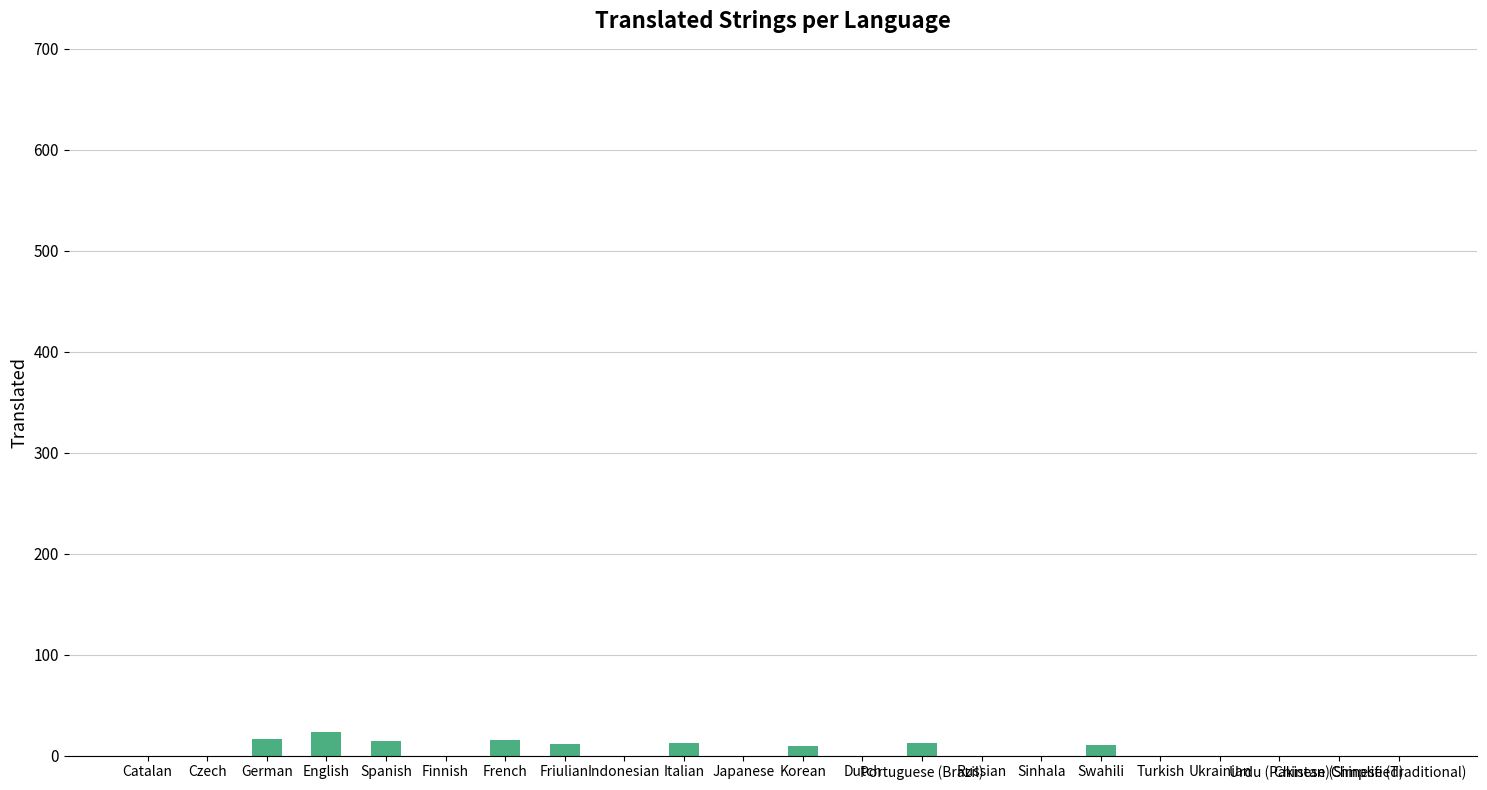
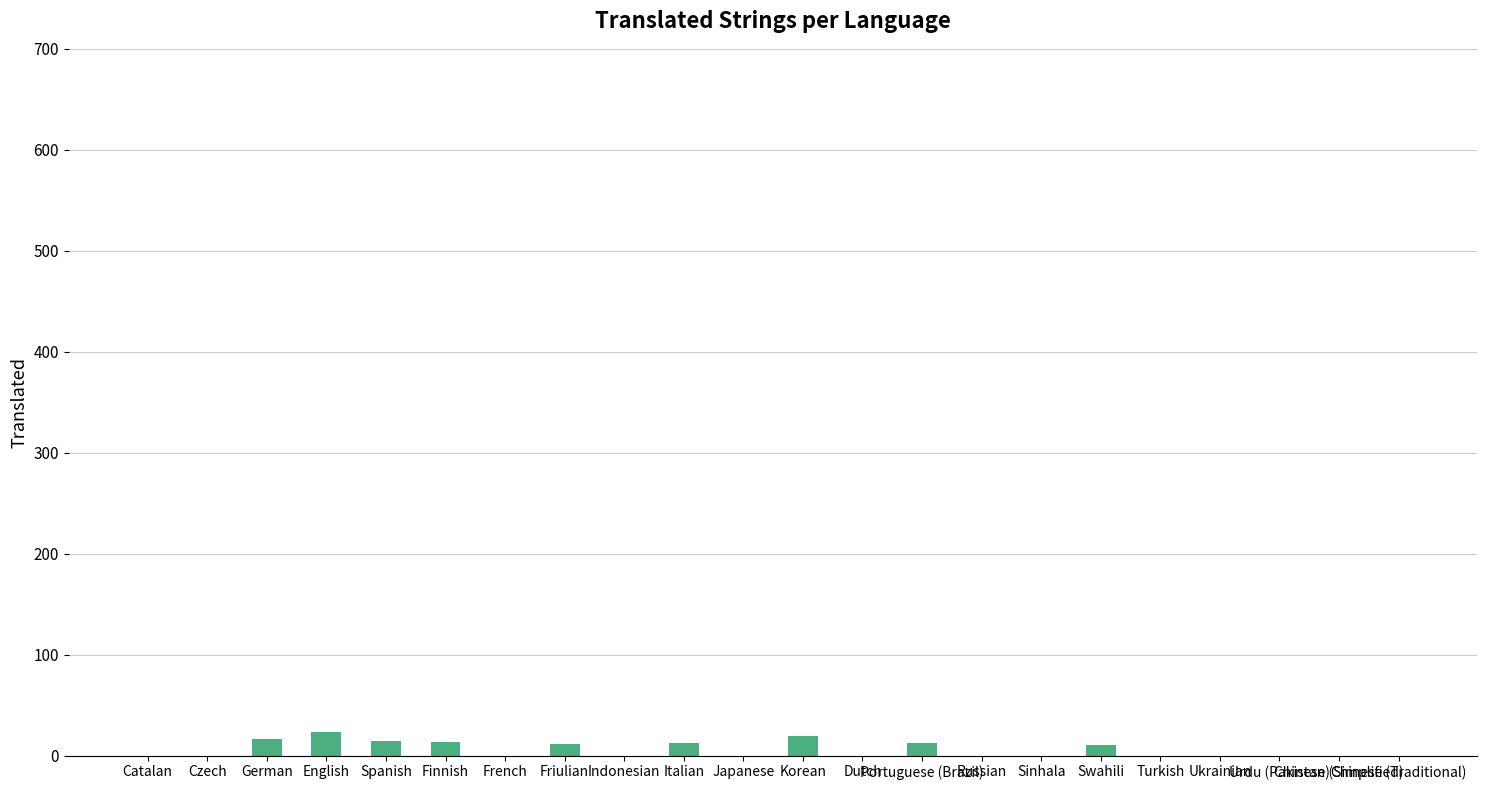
  {
    "Catalan": 0,
    "Czech": 0,
    "German": 16,
    "English": 23,
    "Spanish": 14,
-   "Finnish": 0,
-   "French": 15,
+   "Finnish": 13,
+   "French": 0,
    "Friulian": 11,
    "Indonesian": 0,
    "Italian": 12,
    "Japanese": 0,
-   "Korean": 9,
+   "Korean": 19,
    "Sinhala": 0,
    "Swahili": 10,
    "Turkish": 0
  }
